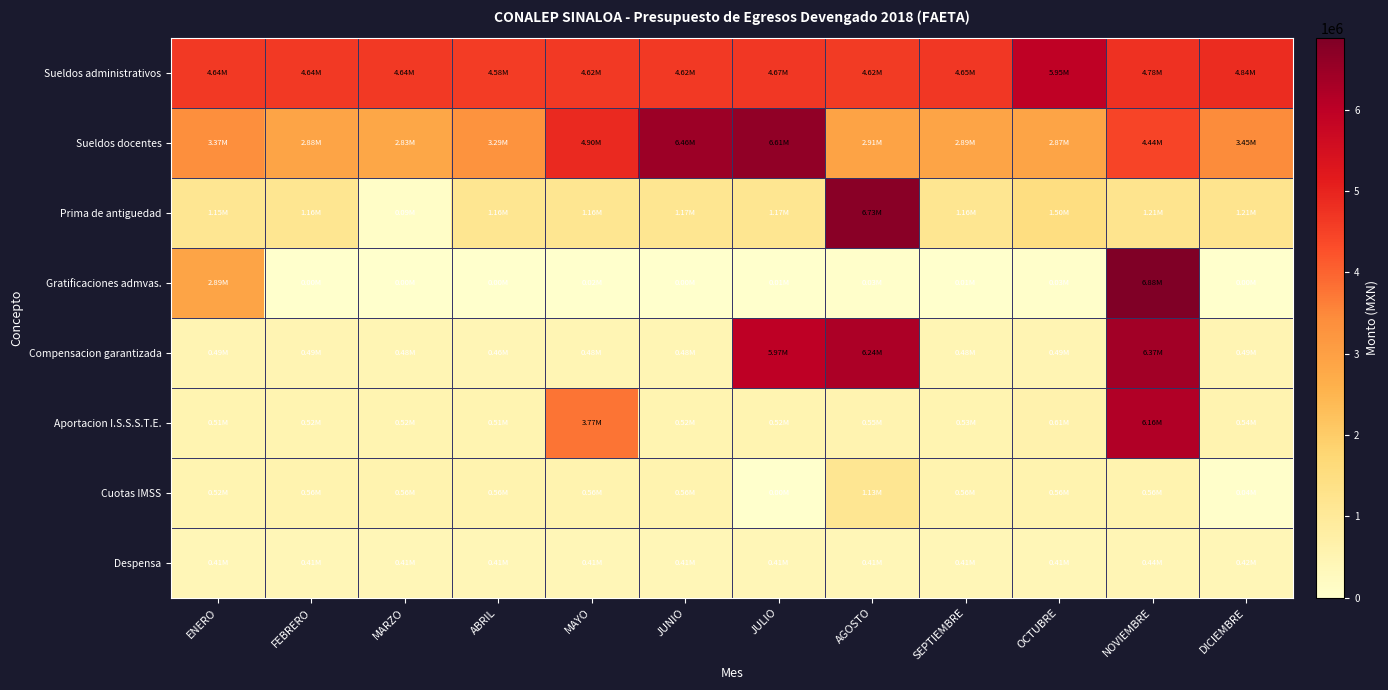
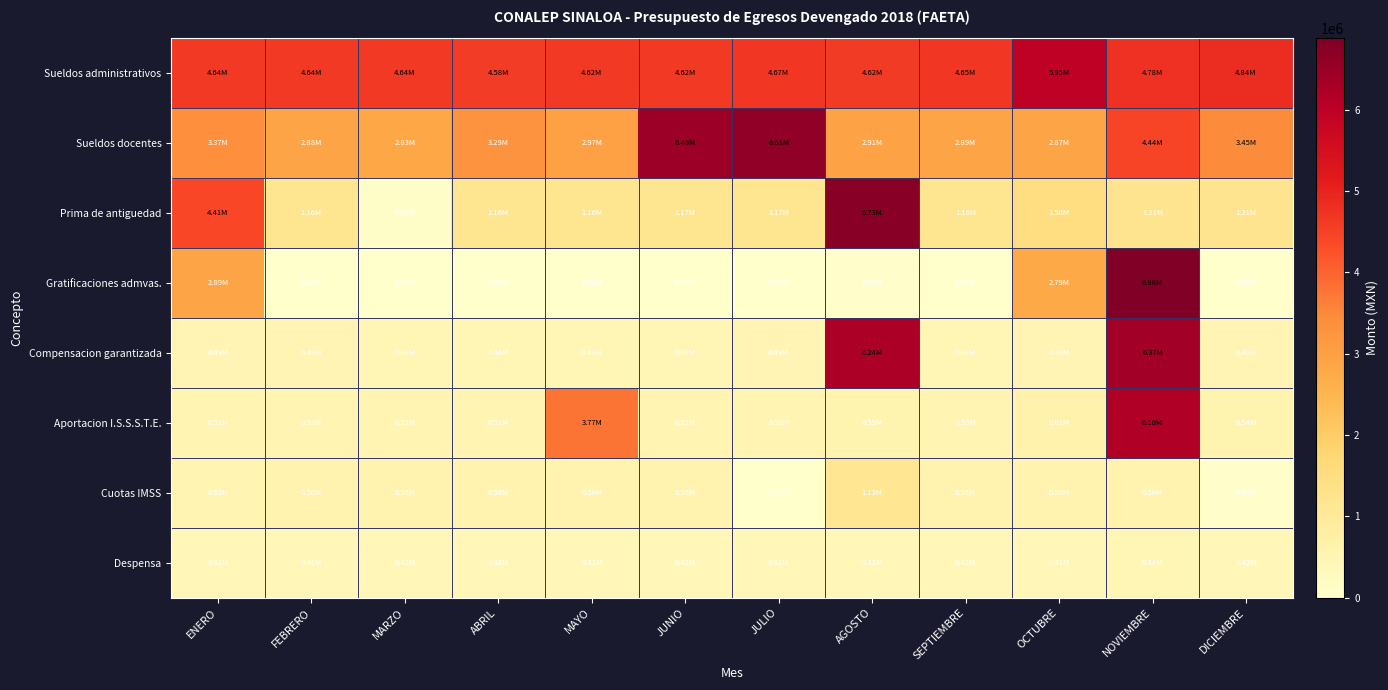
  {
    "Sueldos administrativos": {
      "ENERO": "4.64M",
      "FEBRERO": "4.64M",
      "MARZO": "4.64M",
      "ABRIL": "4.58M",
      "MAYO": "4.62M",
      "JUNIO": "4.62M",
      "JULIO": "4.67M",
      "AGOSTO": "4.62M",
      "SEPTIEMBRE": "4.65M",
      "OCTUBRE": "5.95M",
      "NOVIEMBRE": "4.78M",
      "DICIEMBRE": "4.84M"
    },
    "Sueldos docentes": {
      "ENERO": "3.37M",
      "FEBRERO": "2.88M",
      "MARZO": "2.83M",
      "ABRIL": "3.29M",
-     "MAYO": "4.90M",
+     "MAYO": "2.97M",
      "JUNIO": "6.46M",
      "JULIO": "6.61M",
      "AGOSTO": "2.91M",
      "SEPTIEMBRE": "2.89M",
      "OCTUBRE": "2.87M",
      "NOVIEMBRE": "4.44M",
      "DICIEMBRE": "3.45M"
    },
    "Prima de antiguedad": {
-     "ENERO": "1.15M",
+     "ENERO": "4.41M",
      "FEBRERO": "1.16M",
      "MARZO": "0.09M",
      "ABRIL": "1.16M",
      "MAYO": "1.16M",
      "JUNIO": "1.17M",
      "JULIO": "1.17M",
      "AGOSTO": "6.73M",
      "SEPTIEMBRE": "1.16M",
      "OCTUBRE": "1.50M",
      "NOVIEMBRE": "1.21M",
      "DICIEMBRE": "1.21M"
    },
    "Gratificaciones admvas.": {
      "ENERO": "2.89M",
      "MAYO": "0.02M",
      "JULIO": "0.01M",
      "AGOSTO": "0.03M",
      "SEPTIEMBRE": "0.01M",
-     "OCTUBRE": "0.03M",
+     "OCTUBRE": "2.79M",
      "NOVIEMBRE": "6.88M"
    },
    "Compensacion garantizada": {
      "ENERO": "0.49M",
      "FEBRERO": "0.49M",
      "MARZO": "0.48M",
      "ABRIL": "0.46M",
      "MAYO": "0.48M",
      "JUNIO": "0.48M",
-     "JULIO": "5.97M",
+     "JULIO": "0.49M",
      "AGOSTO": "6.24M",
      "SEPTIEMBRE": "0.48M",
      "OCTUBRE": "0.49M",
      "NOVIEMBRE": "6.37M",
      "DICIEMBRE": "0.49M"
    },
    "Aportacion I.S.S.S.T.E.": {
      "ENERO": "0.51M",
      "FEBRERO": "0.52M",
      "MARZO": "0.52M",
      "ABRIL": "0.51M",
      "MAYO": "3.77M",
      "JUNIO": "0.52M",
      "JULIO": "0.52M",
      "AGOSTO": "0.55M",
      "SEPTIEMBRE": "0.53M",
      "OCTUBRE": "0.61M",
      "NOVIEMBRE": "6.16M",
      "DICIEMBRE": "0.54M"
    },
    "Cuotas IMSS": {
      "ENERO": "0.52M",
      "FEBRERO": "0.56M",
      "MARZO": "0.56M",
      "ABRIL": "0.56M",
      "MAYO": "0.56M",
      "JUNIO": "0.56M",
      "AGOSTO": "1.13M",
      "SEPTIEMBRE": "0.56M",
      "OCTUBRE": "0.56M",
      "NOVIEMBRE": "0.56M",
      "DICIEMBRE": "0.04M"
    },
    "Despensa": {
      "ENERO": "0.41M",
      "FEBRERO": "0.41M",
      "MARZO": "0.41M",
      "ABRIL": "0.41M",
      "MAYO": "0.41M",
      "JUNIO": "0.41M",
      "JULIO": "0.41M",
      "AGOSTO": "0.41M",
      "SEPTIEMBRE": "0.41M",
      "OCTUBRE": "0.41M",
      "NOVIEMBRE": "0.44M",
      "DICIEMBRE": "0.42M"
    }
  }
